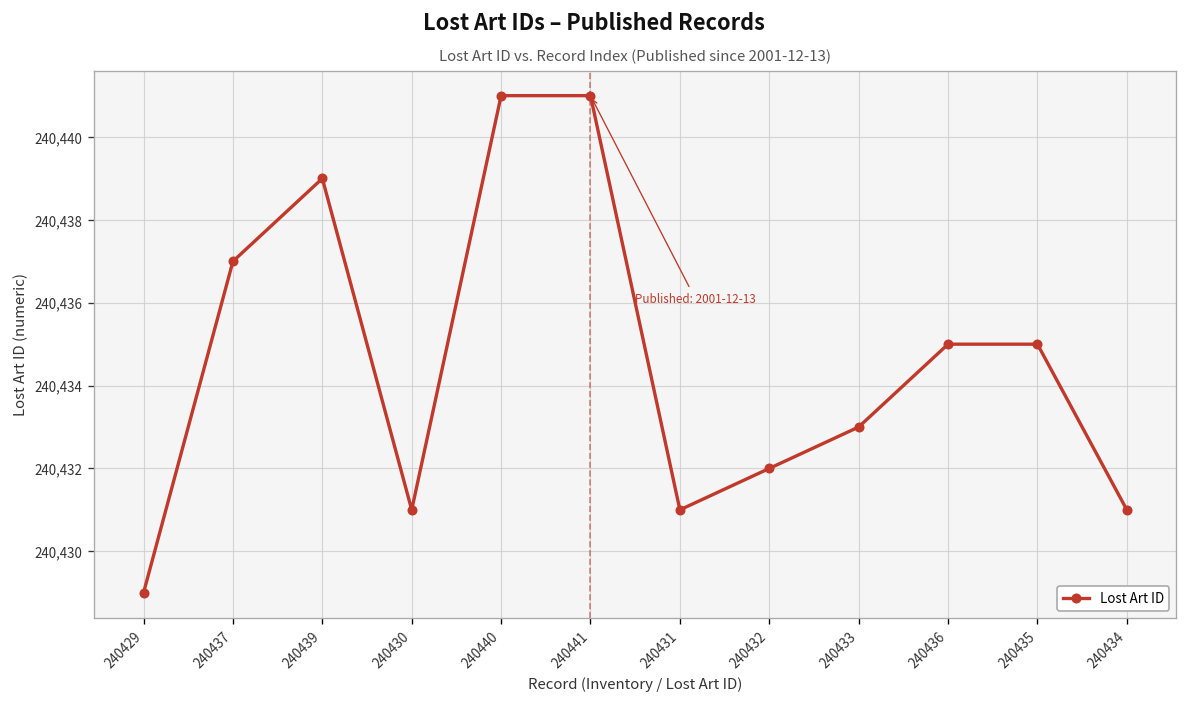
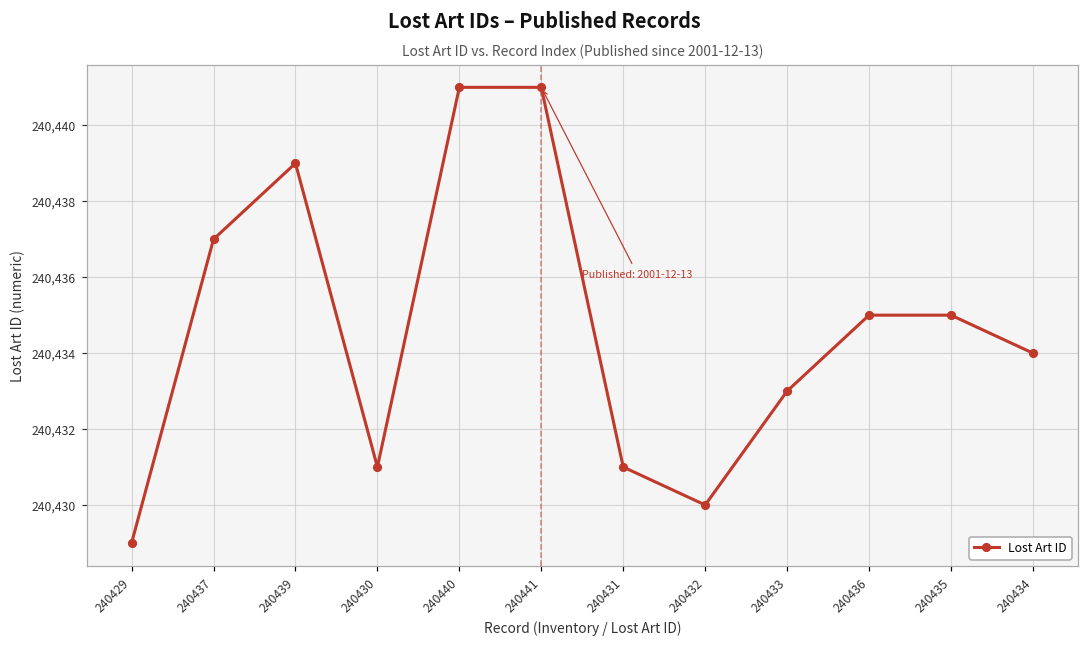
  {
    "240429": "240,429",
    "240437": "240,437",
    "240439": "240,439",
    "240430": "240,431",
    "240440": "240,441",
    "240431": "240,431",
-   "240432": "240,432",
+   "240432": "240,430",
    "240433": "240,433",
    "240436": "240,435",
    "240435": "240,435",
-   "240434": "240,431"
+   "240434": "240,434"
  }
